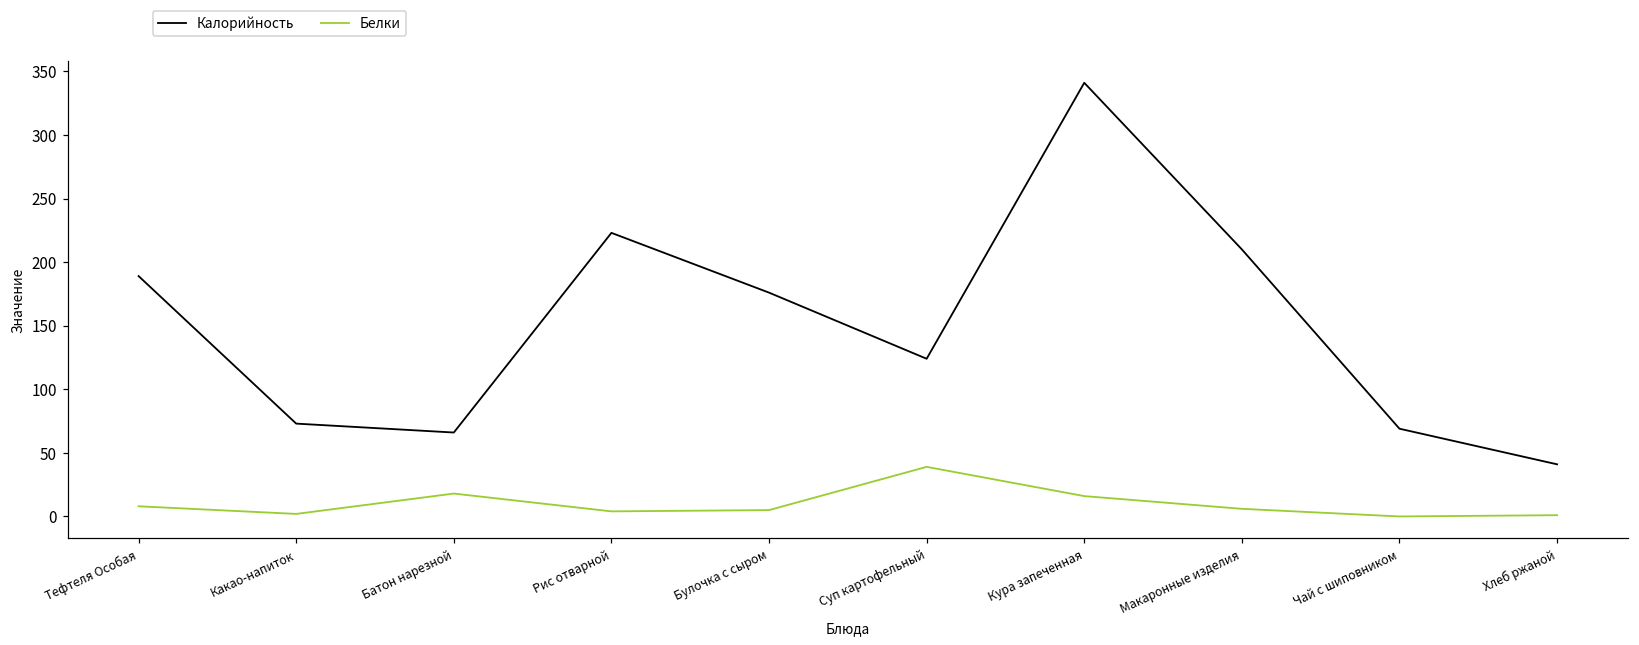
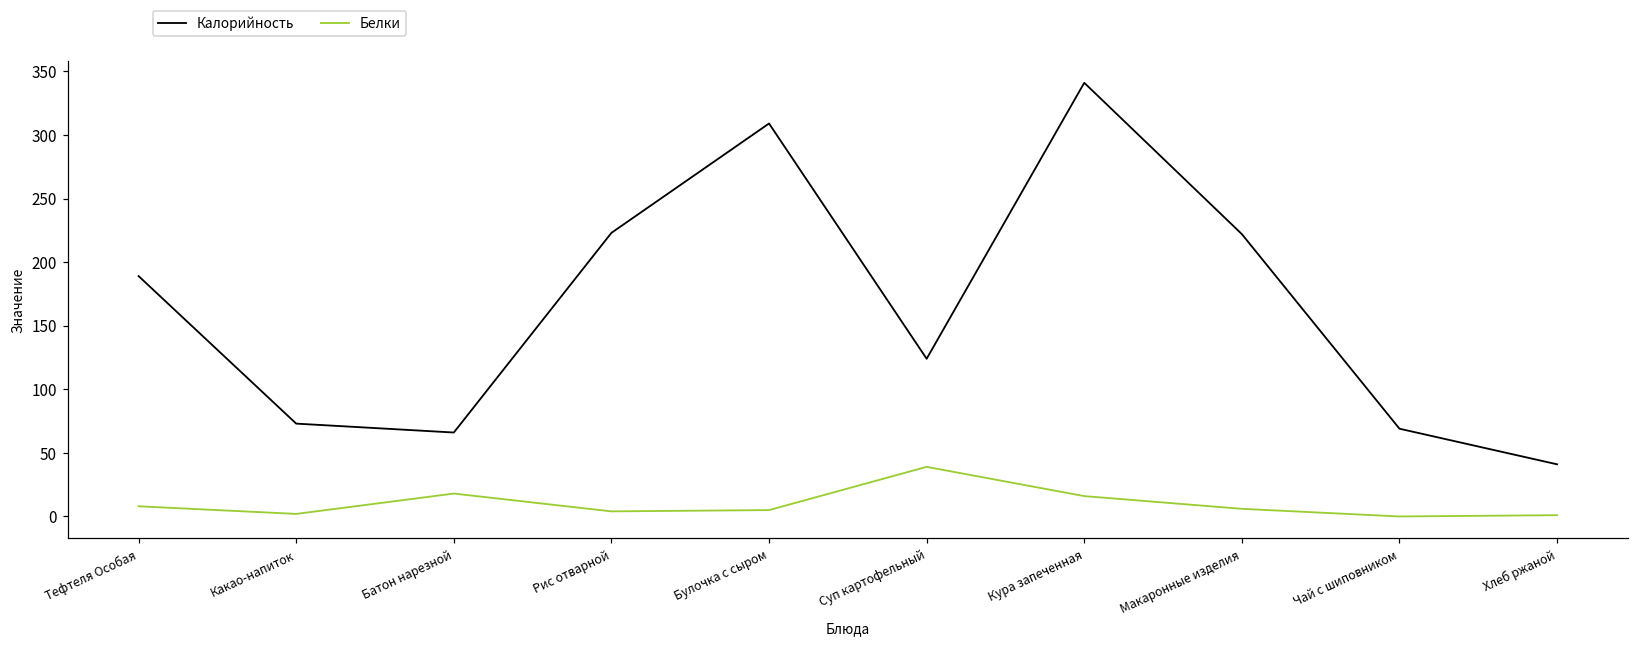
  {
    "Калорийность": {
      "Тефтеля Особая": 189,
      "Какао-напиток": 73,
      "Батон нарезной": 66,
      "Рис отварной": 223,
-     "Булочка с сыром": 176,
+     "Булочка с сыром": 309,
      "Суп картофельный": 124,
      "Кура запеченная": 341,
-     "Макаронные изделия": 210,
+     "Макаронные изделия": 222,
      "Чай с шиповником": 69,
      "Хлеб ржаной": 41
    },
    "Белки": {
      "Тефтеля Особая": 8,
      "Какао-напиток": 2,
      "Батон нарезной": 18,
      "Рис отварной": 4,
      "Булочка с сыром": 5,
      "Суп картофельный": 39,
      "Кура запеченная": 16,
      "Макаронные изделия": 6,
      "Чай с шиповником": 0,
      "Хлеб ржаной": 1
    }
  }
